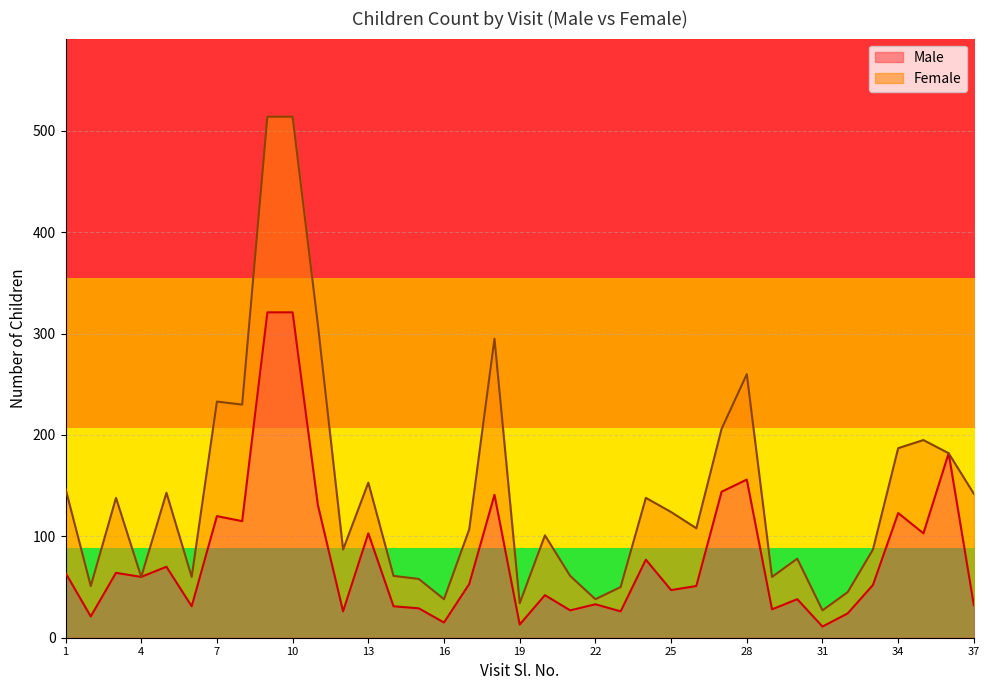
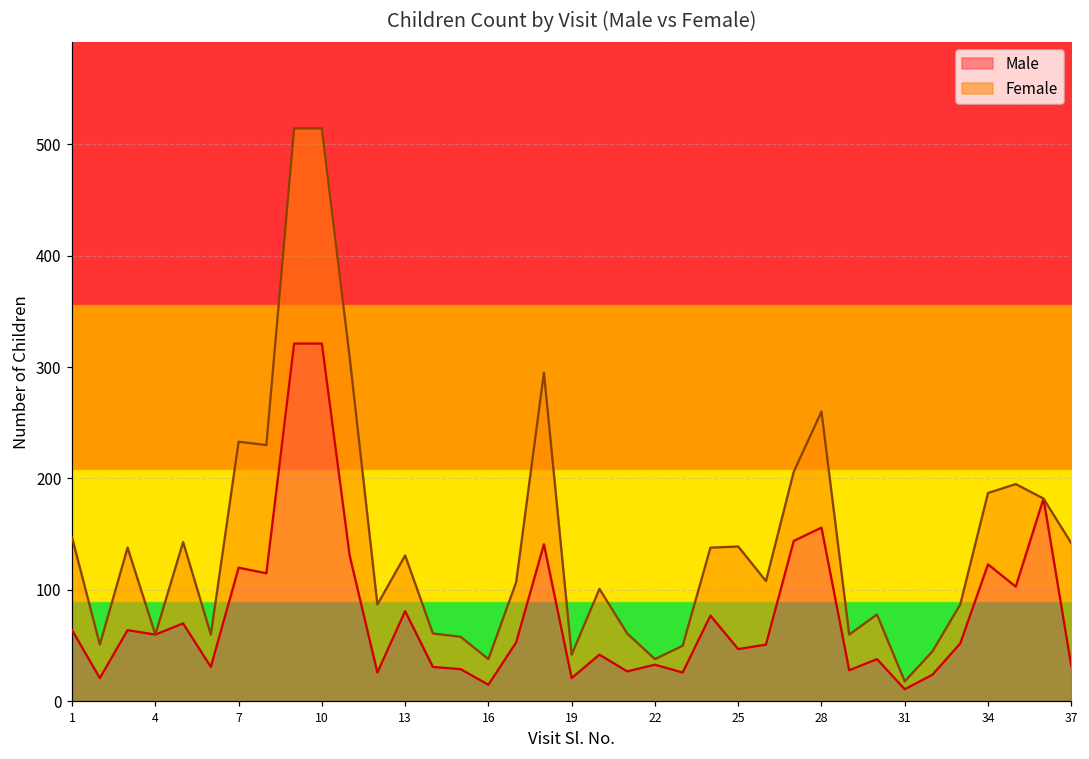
  {
    "Male": {
      "1": 64,
      "7": 120,
      "10": 321,
-     "13": 103,
+     "13": 81,
      "16": 15,
-     "19": 13,
+     "19": 21,
      "22": 33,
      "25": 47,
      "28": 156,
      "31": 11,
      "34": 123,
      "37": 32
    },
    "Female": {
      "1": 83,
      "7": 113,
      "10": 193,
      "13": 50,
      "16": 23,
      "19": 21,
      "22": 5,
-     "25": 77,
+     "25": 92,
      "28": 104,
-     "31": 16,
+     "31": 7,
      "34": 64,
      "37": 110
    }
  }
